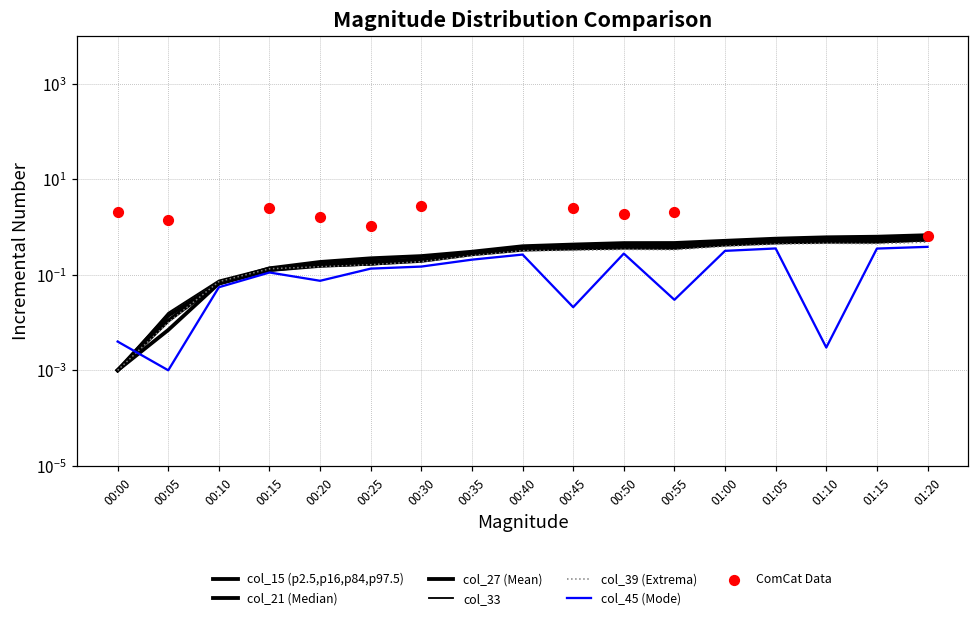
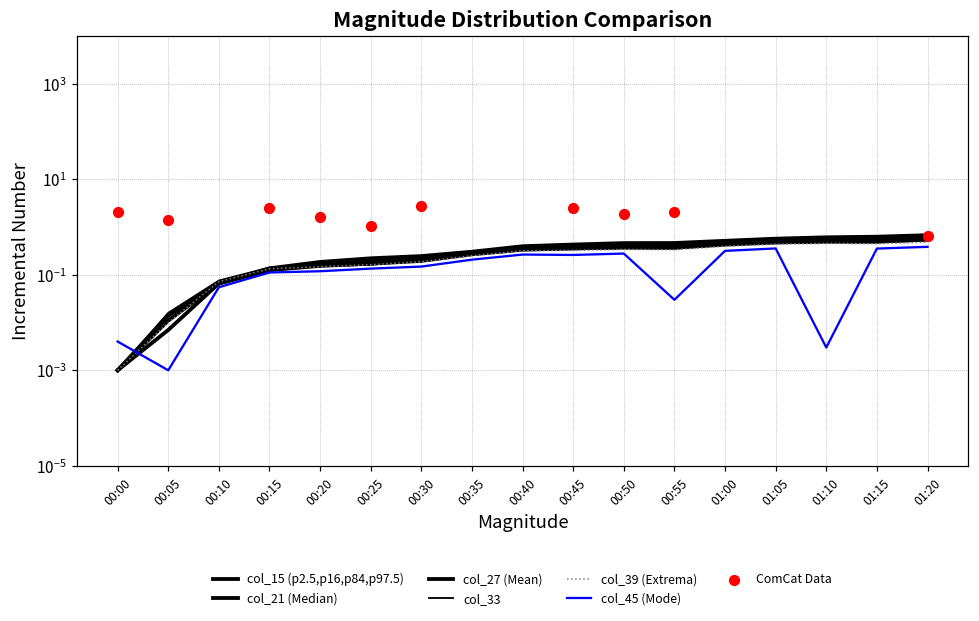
  {
    "col_45 (Mode)": {
      "00:00": 0.004,
      "00:05": 0.0010,
      "00:10": 0.06,
-     "00:20": 0.08,
+     "00:20": 0.12,
      "00:25": 0.14,
      "00:30": 0.15,
      "00:35": 0.2,
      "00:40": 0.3,
-     "00:45": 0.02,
+     "00:45": 0.3,
      "00:50": 0.3,
      "00:55": 0.03,
      "01:00": 0.3,
      "01:05": 0.4,
      "01:10": 0.003,
      "01:15": 0.4,
      "01:20": 0.4
    }
  }
